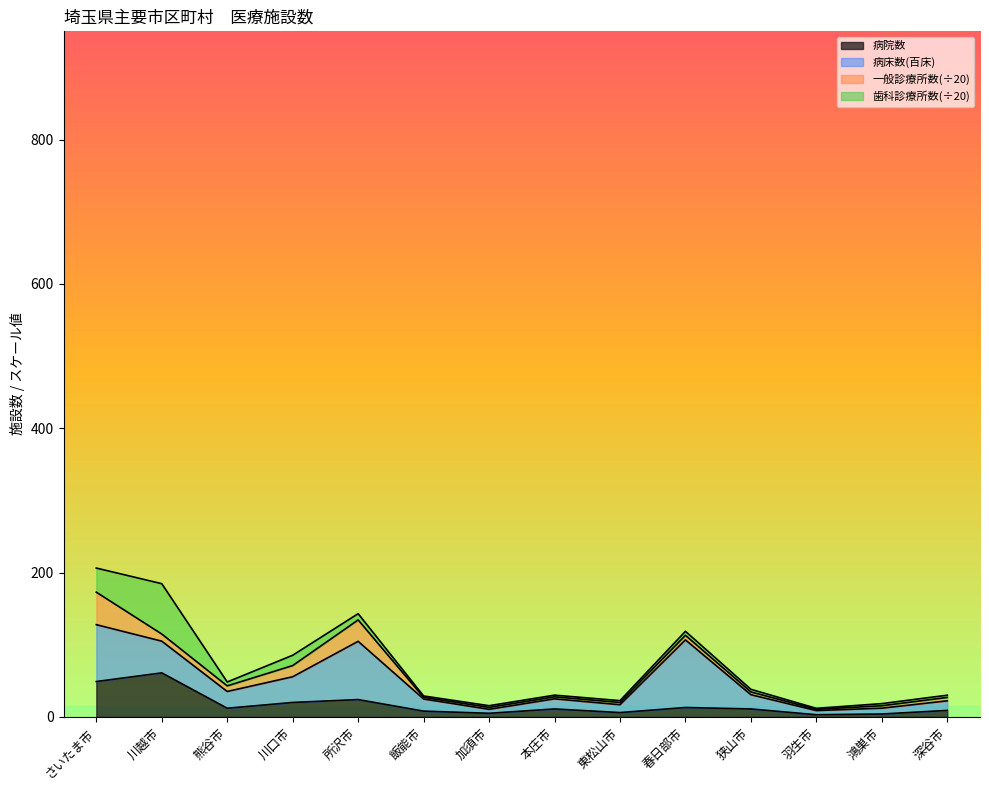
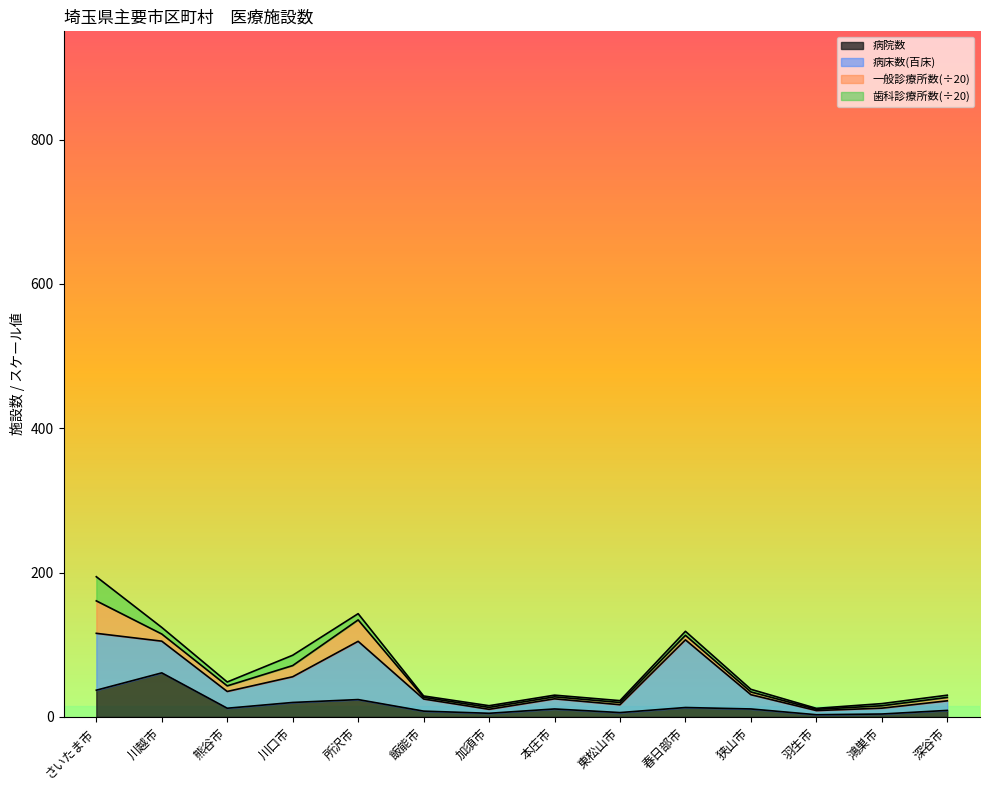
  {
    "病院数": {
-     "さいたま市": 50,
+     "さいたま市": 40,
      "川越市": 60,
      "川口市": 20,
      "所沢市": 20
    },
    "病床数(百床)": {
      "さいたま市": 80,
      "川越市": 40,
      "熊谷市": 20,
      "川口市": 40,
      "所沢市": 80,
      "春日部市": 90,
      "狭山市": 20,
      "深谷市": 10
    },
    "一般診療所数(÷20)": {
      "さいたま市": 50,
      "川越市": 10,
      "熊谷市": 10,
      "川口市": 20,
      "所沢市": 30,
      "春日部市": 10,
      "狭山市": 0
    },
    "歯科診療所数(÷20)": {
      "さいたま市": 30,
-     "川越市": 70,
+     "川越市": 10,
      "熊谷市": 10,
      "川口市": 10,
      "所沢市": 10,
      "春日部市": 10,
      "狭山市": 0
    }
  }
